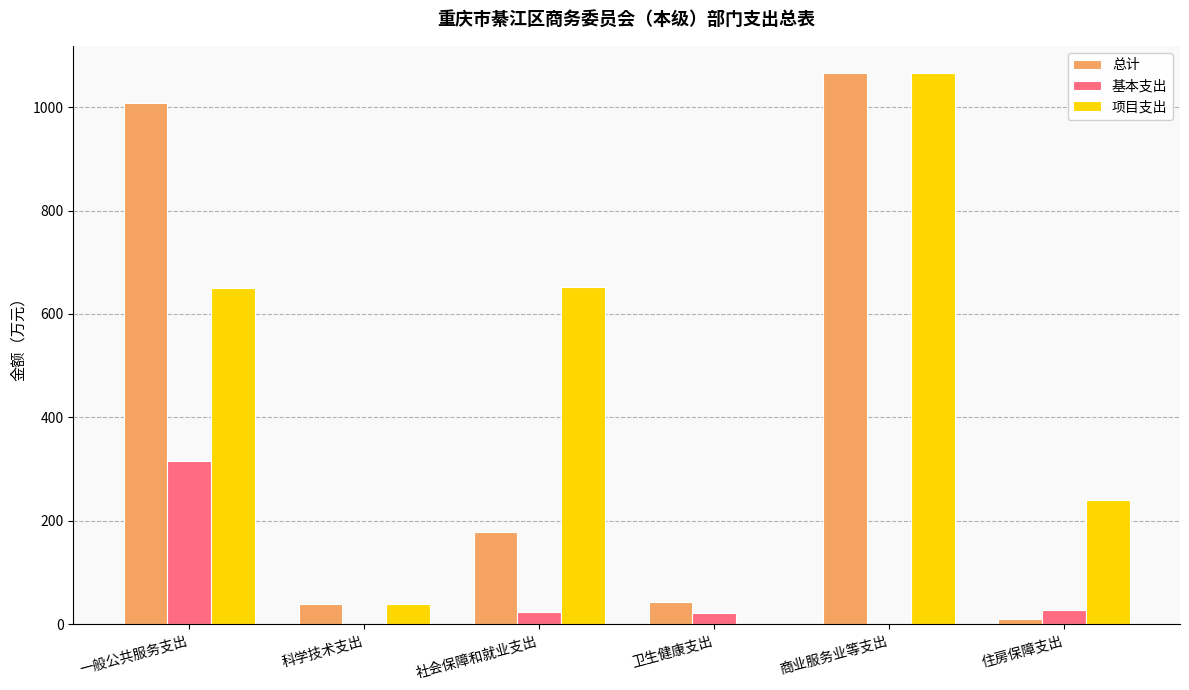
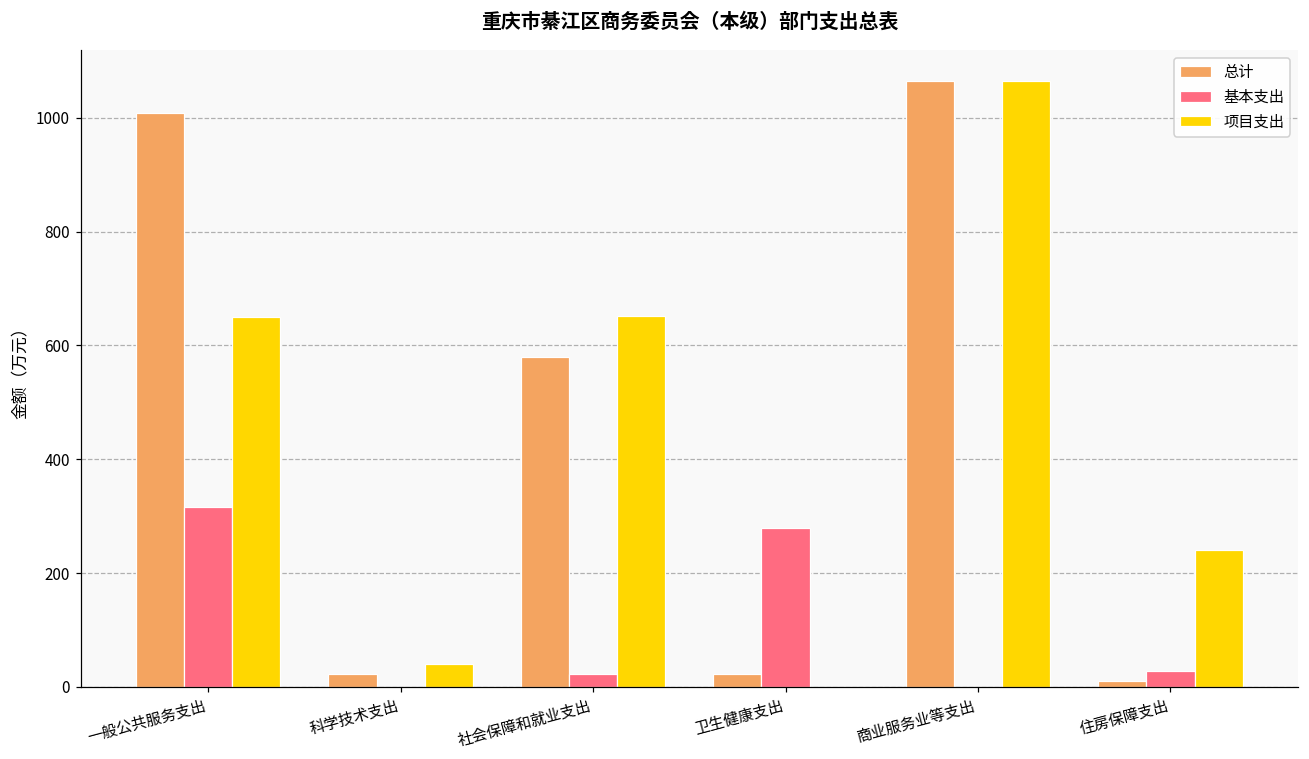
  {
    "总计": {
      "一般公共服务支出": 1010,
-     "科学技术支出": 40,
-     "社会保障和就业支出": 180,
-     "卫生健康支出": 40,
+     "科学技术支出": 20,
+     "社会保障和就业支出": 580,
+     "卫生健康支出": 20,
      "商业服务业等支出": 1070,
      "住房保障支出": 10
    },
    "基本支出": {
      "一般公共服务支出": 320,
      "科学技术支出": 0,
      "社会保障和就业支出": 20,
-     "卫生健康支出": 20,
+     "卫生健康支出": 280,
      "商业服务业等支出": 0,
      "住房保障支出": 30
    },
    "项目支出": {
      "一般公共服务支出": 650,
      "科学技术支出": 40,
      "社会保障和就业支出": 650,
      "卫生健康支出": 0,
      "商业服务业等支出": 1070,
      "住房保障支出": 240
    }
  }
